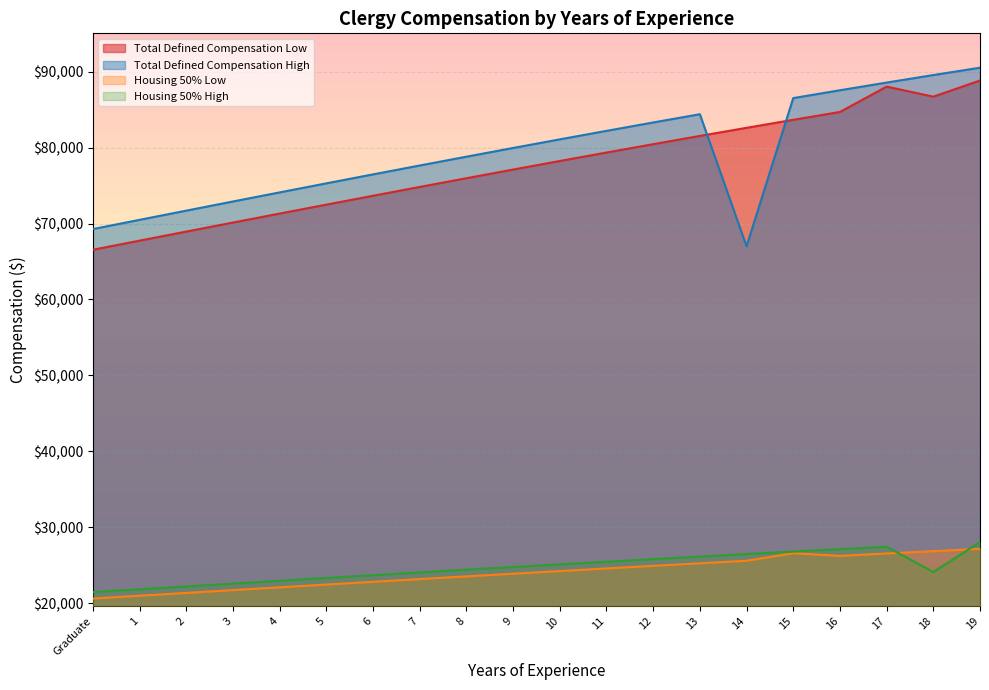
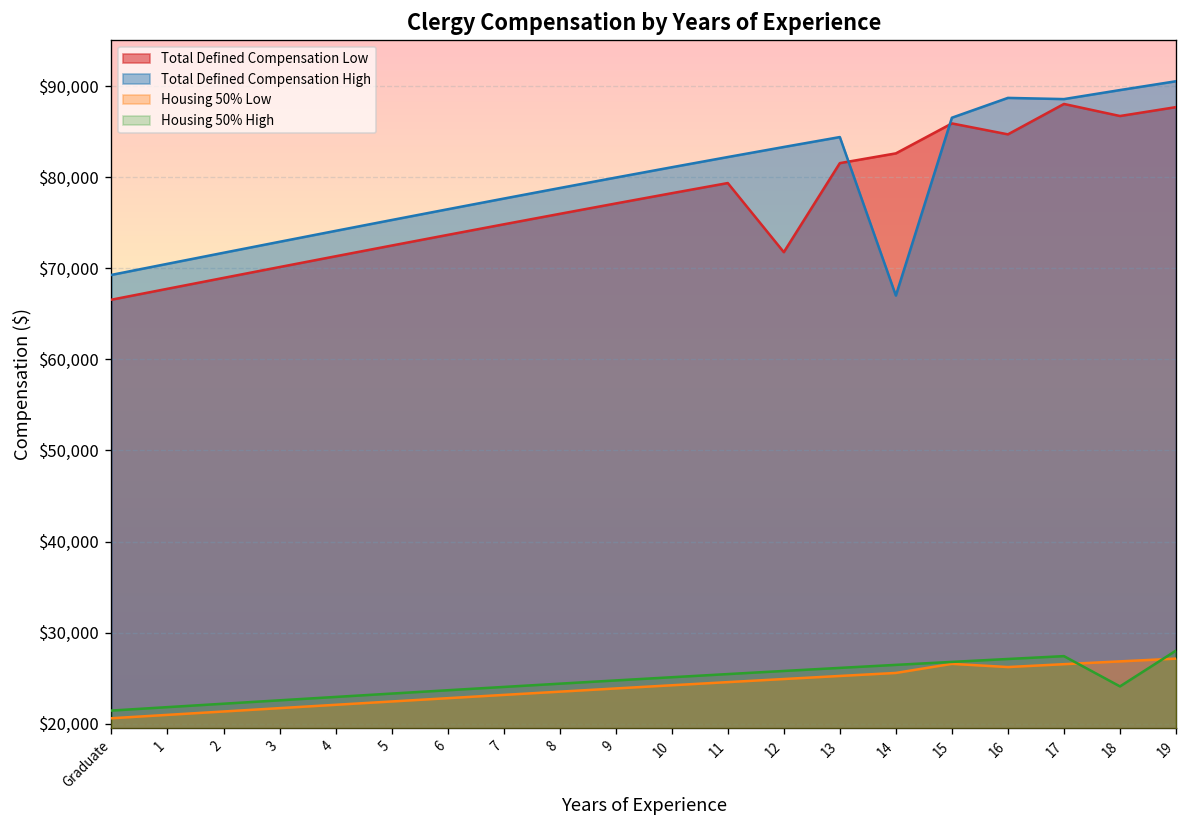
  {
    "Total Defined Compensation Low": {
      "Graduate": "$67,000",
      "1": "$68,000",
      "2": "$69,000",
      "3": "$70,000",
      "4": "$71,000",
      "5": "$72,000",
      "6": "$74,000",
      "7": "$75,000",
      "8": "$76,000",
      "9": "$77,000",
      "10": "$78,000",
      "11": "$79,000",
-     "12": "$80,000",
+     "12": "$72,000",
      "13": "$82,000",
      "14": "$83,000",
-     "15": "$84,000",
+     "15": "$86,000",
      "16": "$85,000",
      "17": "$88,000",
      "18": "$87,000",
-     "19": "$89,000"
+     "19": "$88,000"
    },
    "Total Defined Compensation High": {
      "Graduate": "$69,000",
      "1": "$70,000",
      "2": "$72,000",
      "3": "$73,000",
      "4": "$74,000",
      "5": "$75,000",
      "6": "$76,000",
      "7": "$78,000",
      "8": "$79,000",
      "9": "$80,000",
      "10": "$81,000",
      "11": "$82,000",
      "12": "$83,000",
      "13": "$84,000",
      "14": "$67,000",
      "15": "$87,000",
-     "16": "$88,000",
+     "16": "$89,000",
      "17": "$89,000",
      "18": "$90,000",
      "19": "$91,000"
    },
    "Housing 50% Low": {
      "Graduate": "$21,000",
      "1": "$21,000",
      "2": "$21,000",
      "3": "$22,000",
      "4": "$22,000",
      "5": "$22,000",
      "6": "$23,000",
      "7": "$23,000",
      "8": "$24,000",
      "9": "$24,000",
      "10": "$24,000",
      "11": "$25,000",
      "12": "$25,000",
      "13": "$25,000",
      "14": "$26,000",
      "16": "$26,000",
      "17": "$27,000",
      "18": "$27,000",
      "19": "$27,000"
    },
    "Housing 50% High": {
      "Graduate": "$21,000",
      "1": "$22,000",
      "2": "$22,000",
      "3": "$23,000",
      "4": "$23,000",
      "5": "$23,000",
      "6": "$24,000",
      "7": "$24,000",
      "8": "$24,000",
      "9": "$25,000",
      "10": "$25,000",
      "11": "$25,000",
      "12": "$26,000",
      "13": "$26,000",
      "14": "$26,000",
      "16": "$27,000",
      "17": "$27,000",
      "18": "$24,000",
      "19": "$28,000"
    }
  }
